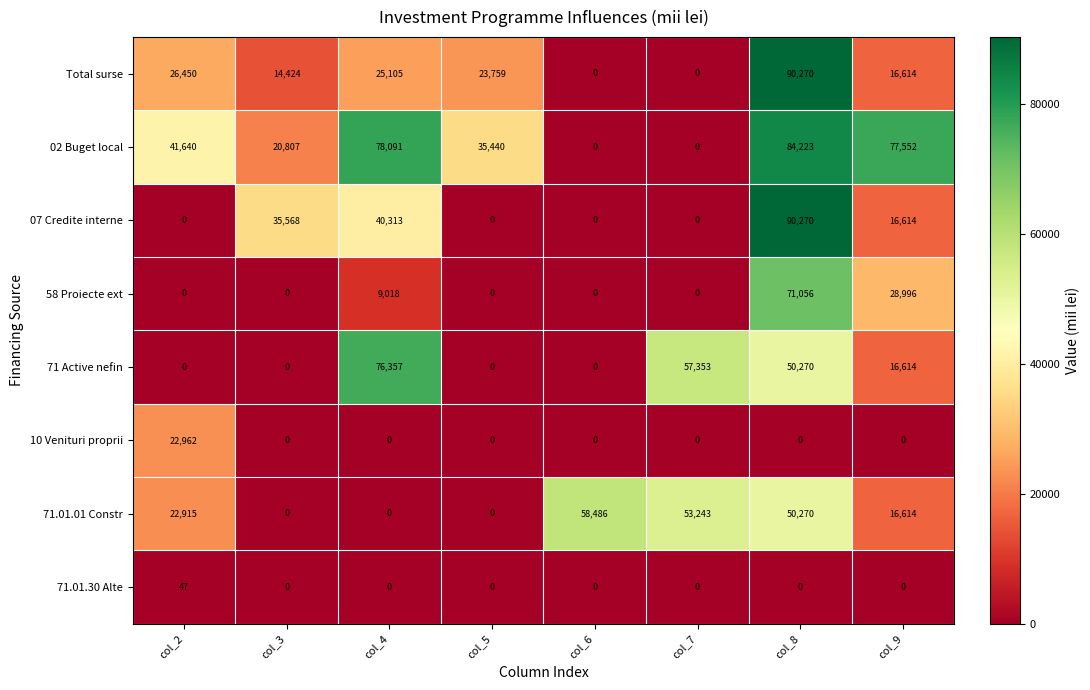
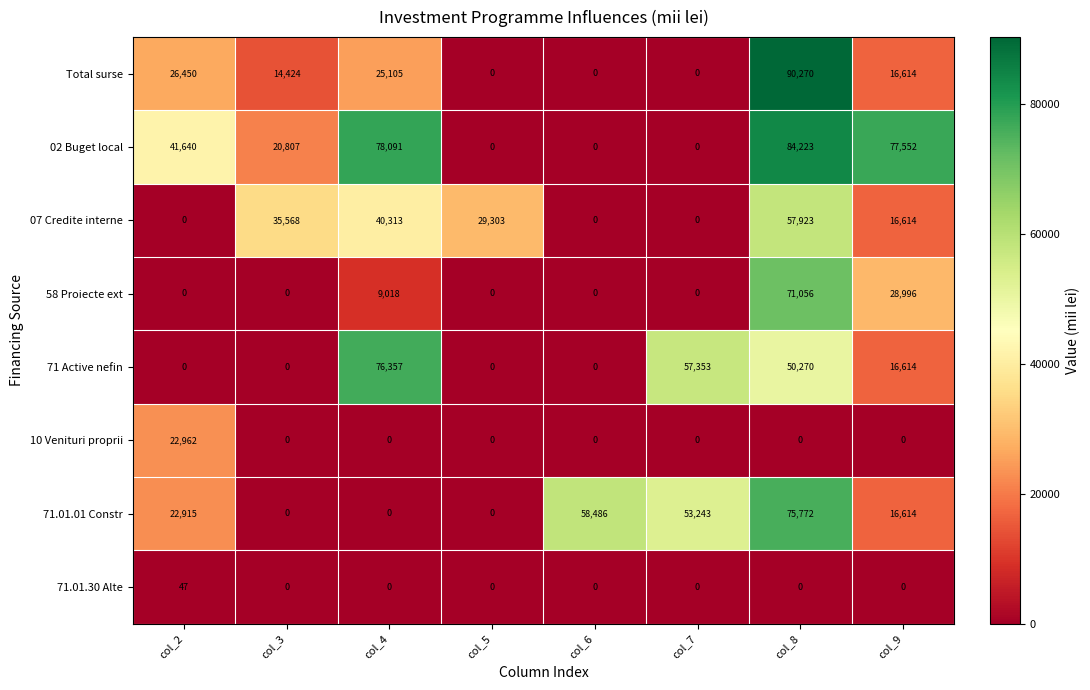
  {
    "Total surse": {
      "col_2": "26,450",
      "col_3": "14,424",
      "col_4": "25,105",
-     "col_5": "23,759",
+     "col_5": "0",
      "col_6": "0",
      "col_7": "0",
      "col_8": "90,270",
      "col_9": "16,614"
    },
    "02 Buget local": {
      "col_2": "41,640",
      "col_3": "20,807",
      "col_4": "78,091",
-     "col_5": "35,440",
+     "col_5": "0",
      "col_6": "0",
      "col_7": "0",
      "col_8": "84,223",
      "col_9": "77,552"
    },
    "07 Credite interne": {
      "col_2": "0",
      "col_3": "35,568",
      "col_4": "40,313",
-     "col_5": "0",
+     "col_5": "29,303",
      "col_6": "0",
      "col_7": "0",
-     "col_8": "90,270",
+     "col_8": "57,923",
      "col_9": "16,614"
    },
    "58 Proiecte ext": {
      "col_2": "0",
      "col_3": "0",
      "col_4": "9,018",
      "col_5": "0",
      "col_6": "0",
      "col_7": "0",
      "col_8": "71,056",
      "col_9": "28,996"
    },
    "71 Active nefin": {
      "col_2": "0",
      "col_3": "0",
      "col_4": "76,357",
      "col_5": "0",
      "col_6": "0",
      "col_7": "57,353",
      "col_8": "50,270",
      "col_9": "16,614"
    },
    "10 Venituri proprii": {
      "col_2": "22,962",
      "col_3": "0",
      "col_4": "0",
      "col_5": "0",
      "col_6": "0",
      "col_7": "0",
      "col_8": "0",
      "col_9": "0"
    },
    "71.01.01 Constr": {
      "col_2": "22,915",
      "col_3": "0",
      "col_4": "0",
      "col_5": "0",
      "col_6": "58,486",
      "col_7": "53,243",
-     "col_8": "50,270",
+     "col_8": "75,772",
      "col_9": "16,614"
    },
    "71.01.30 Alte": {
      "col_2": "47",
      "col_3": "0",
      "col_4": "0",
      "col_5": "0",
      "col_6": "0",
      "col_7": "0",
      "col_8": "0",
      "col_9": "0"
    }
  }
